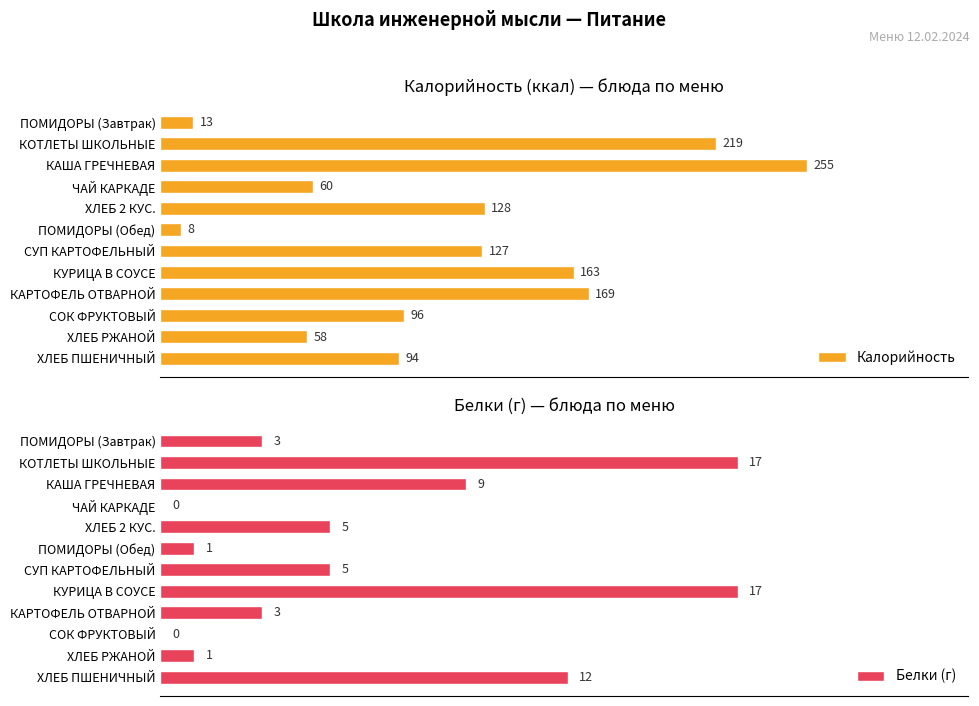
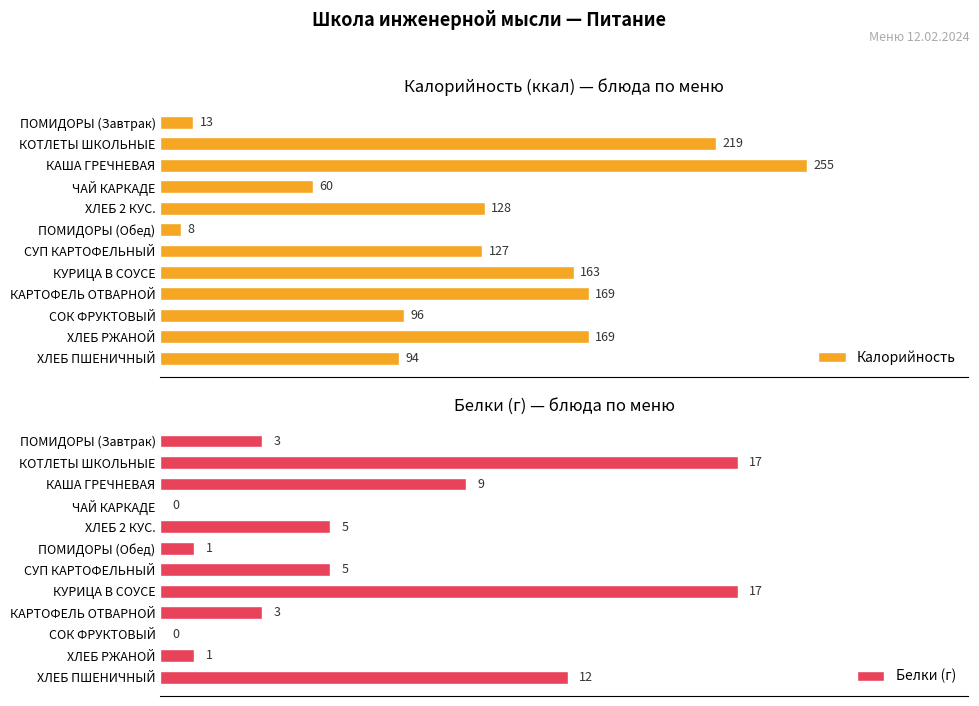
  {
    "Калорийность (ккал) — блюда по меню": {
      "ПОМИДОРЫ (Завтрак)": 13,
      "КОТЛЕТЫ ШКОЛЬНЫЕ": 219,
      "КАША ГРЕЧНЕВАЯ": 255,
      "ЧАЙ КАРКАДЕ": 60,
      "ХЛЕБ 2 КУС.": 128,
      "ПОМИДОРЫ (Обед)": 8,
      "СУП КАРТОФЕЛЬНЫЙ": 127,
      "КУРИЦА В СОУСЕ": 163,
      "КАРТОФЕЛЬ ОТВАРНОЙ": 169,
      "СОК ФРУКТОВЫЙ": 96,
-     "ХЛЕБ РЖАНОЙ": 58,
+     "ХЛЕБ РЖАНОЙ": 169,
      "ХЛЕБ ПШЕНИЧНЫЙ": 94
    },
    "Белки (г) — блюда по меню": {
      "ПОМИДОРЫ (Завтрак)": 3,
      "КОТЛЕТЫ ШКОЛЬНЫЕ": 17,
      "КАША ГРЕЧНЕВАЯ": 9,
      "ЧАЙ КАРКАДЕ": 0,
      "ХЛЕБ 2 КУС.": 5,
      "ПОМИДОРЫ (Обед)": 1,
      "СУП КАРТОФЕЛЬНЫЙ": 5,
      "КУРИЦА В СОУСЕ": 17,
      "КАРТОФЕЛЬ ОТВАРНОЙ": 3,
      "СОК ФРУКТОВЫЙ": 0,
      "ХЛЕБ РЖАНОЙ": 1,
      "ХЛЕБ ПШЕНИЧНЫЙ": 12
    }
  }
